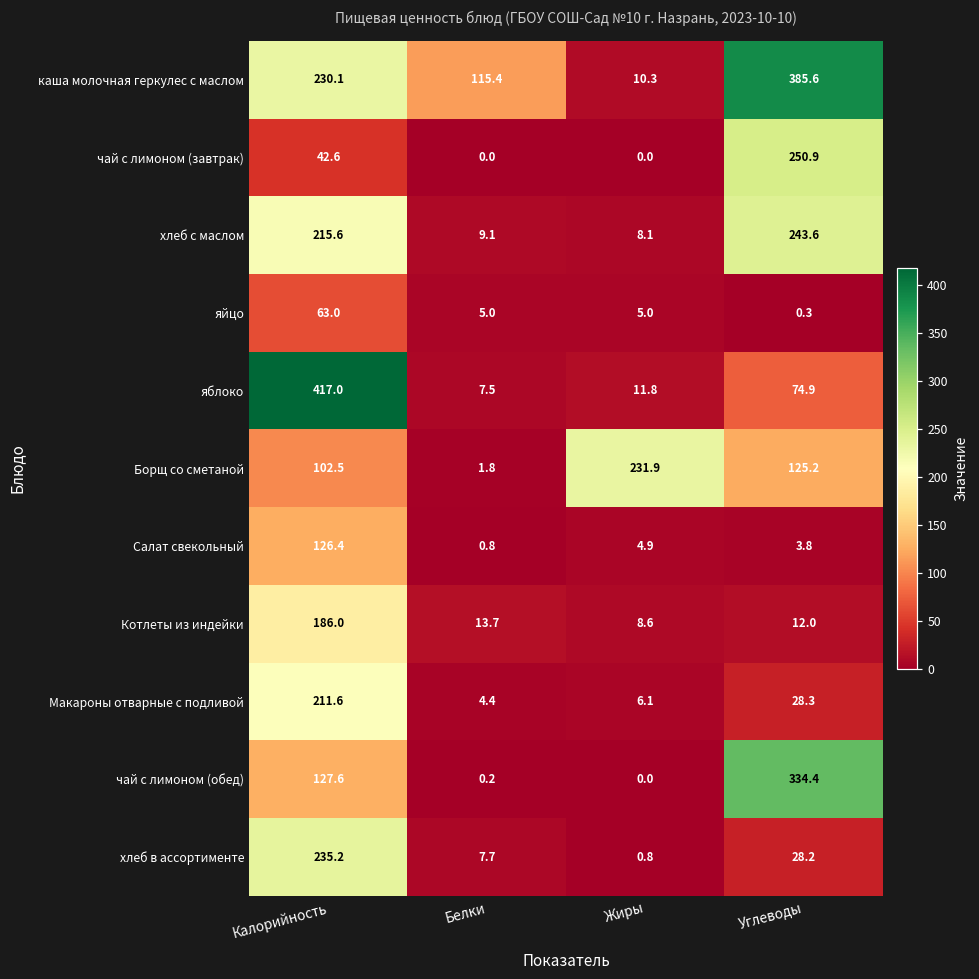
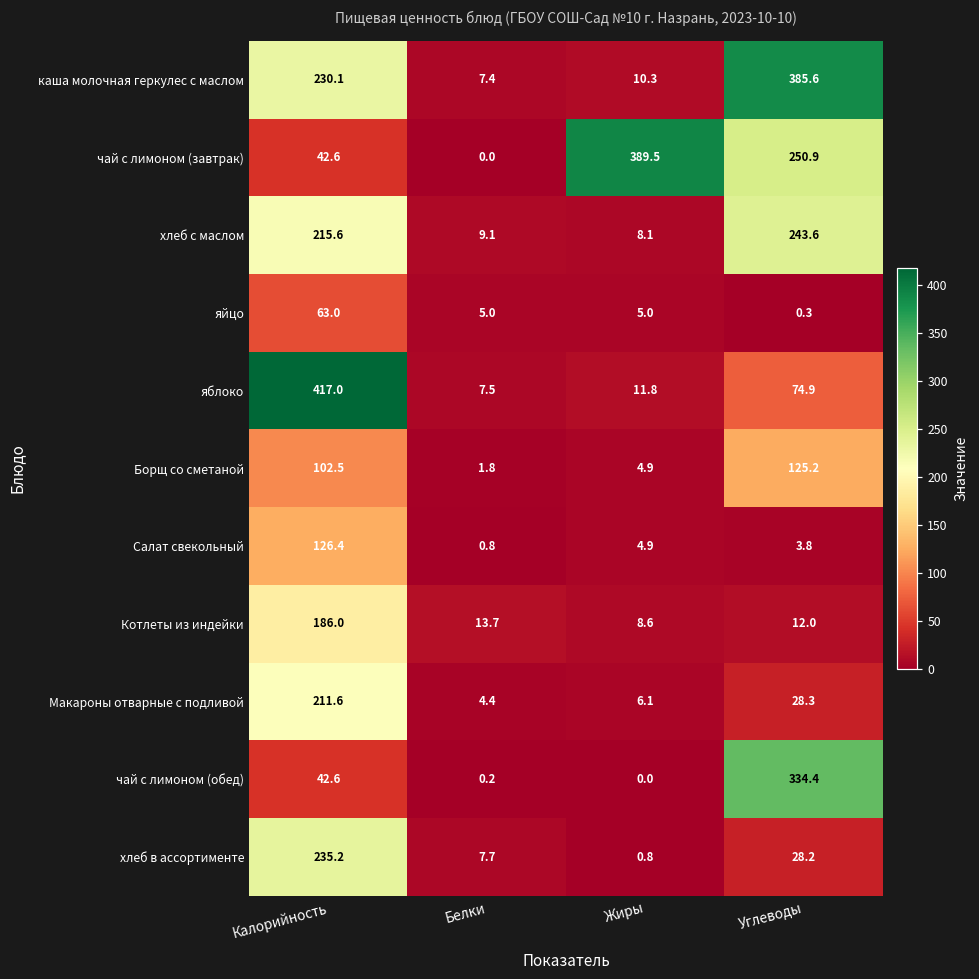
  {
    "каша молочная геркулес с маслом": {
      "Калорийность": 230.1,
-     "Белки": 115.4,
+     "Белки": 7.4,
      "Жиры": 10.3,
      "Углеводы": 385.6
    },
    "чай с лимоном (завтрак)": {
      "Калорийность": 42.6,
      "Белки": 0.0,
-     "Жиры": 0.0,
+     "Жиры": 389.5,
      "Углеводы": 250.9
    },
    "хлеб с маслом": {
      "Калорийность": 215.6,
      "Белки": 9.1,
      "Жиры": 8.1,
      "Углеводы": 243.6
    },
    "яйцо": {
      "Калорийность": 63.0,
      "Белки": 5.0,
      "Жиры": 5.0,
      "Углеводы": 0.3
    },
    "яблоко": {
      "Калорийность": 417.0,
      "Белки": 7.5,
      "Жиры": 11.8,
      "Углеводы": 74.9
    },
    "Борщ со сметаной": {
      "Калорийность": 102.5,
      "Белки": 1.8,
-     "Жиры": 231.9,
+     "Жиры": 4.9,
      "Углеводы": 125.2
    },
    "Салат свекольный": {
      "Калорийность": 126.4,
      "Белки": 0.8,
      "Жиры": 4.9,
      "Углеводы": 3.8
    },
    "Котлеты из индейки": {
      "Калорийность": 186.0,
      "Белки": 13.7,
      "Жиры": 8.6,
      "Углеводы": 12.0
    },
    "Макароны отварные с подливой": {
      "Калорийность": 211.6,
      "Белки": 4.4,
      "Жиры": 6.1,
      "Углеводы": 28.3
    },
    "чай с лимоном (обед)": {
-     "Калорийность": 127.6,
+     "Калорийность": 42.6,
      "Белки": 0.2,
      "Жиры": 0.0,
      "Углеводы": 334.4
    },
    "хлеб в ассортименте": {
      "Калорийность": 235.2,
      "Белки": 7.7,
      "Жиры": 0.8,
      "Углеводы": 28.2
    }
  }
